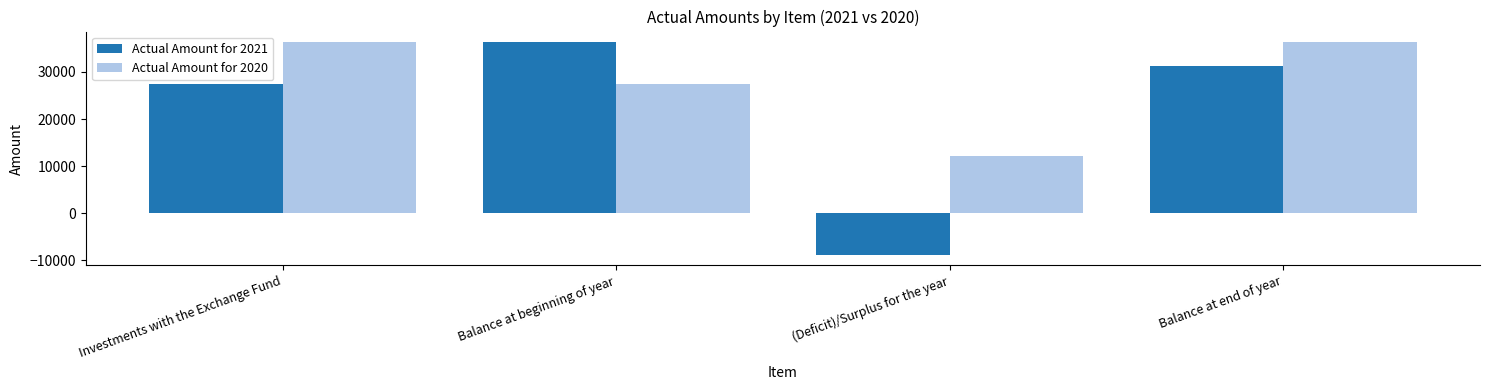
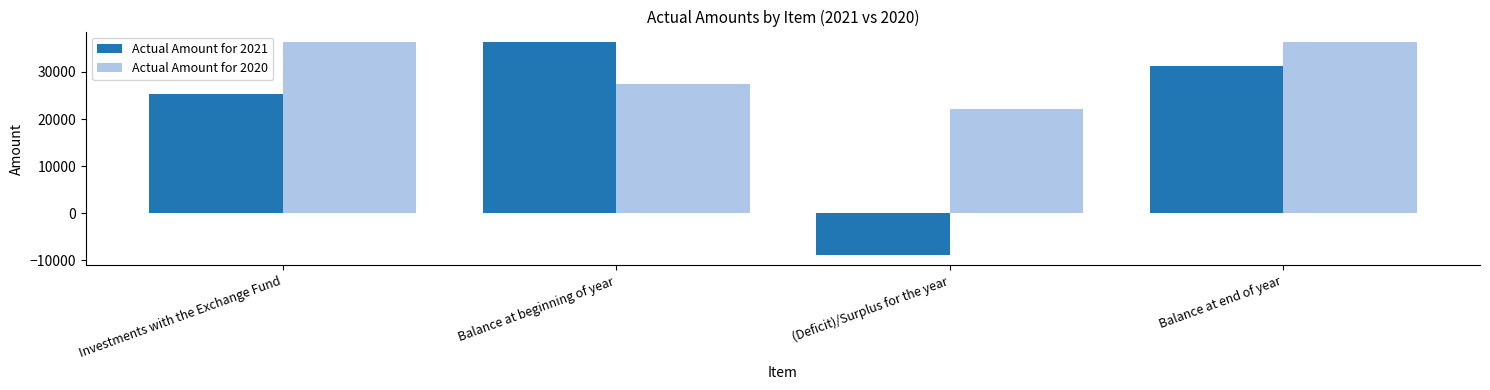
  {
    "Actual Amount for 2021": {
-     "Investments with the Exchange Fund": 27000,
+     "Investments with the Exchange Fund": 25000,
      "Balance at beginning of year": 36000,
      "(Deficit)/Surplus for the year": -9000,
      "Balance at end of year": 31000
    },
    "Actual Amount for 2020": {
      "Investments with the Exchange Fund": 36000,
      "Balance at beginning of year": 27000,
-     "(Deficit)/Surplus for the year": 12000,
+     "(Deficit)/Surplus for the year": 22000,
      "Balance at end of year": 36000
    }
  }
